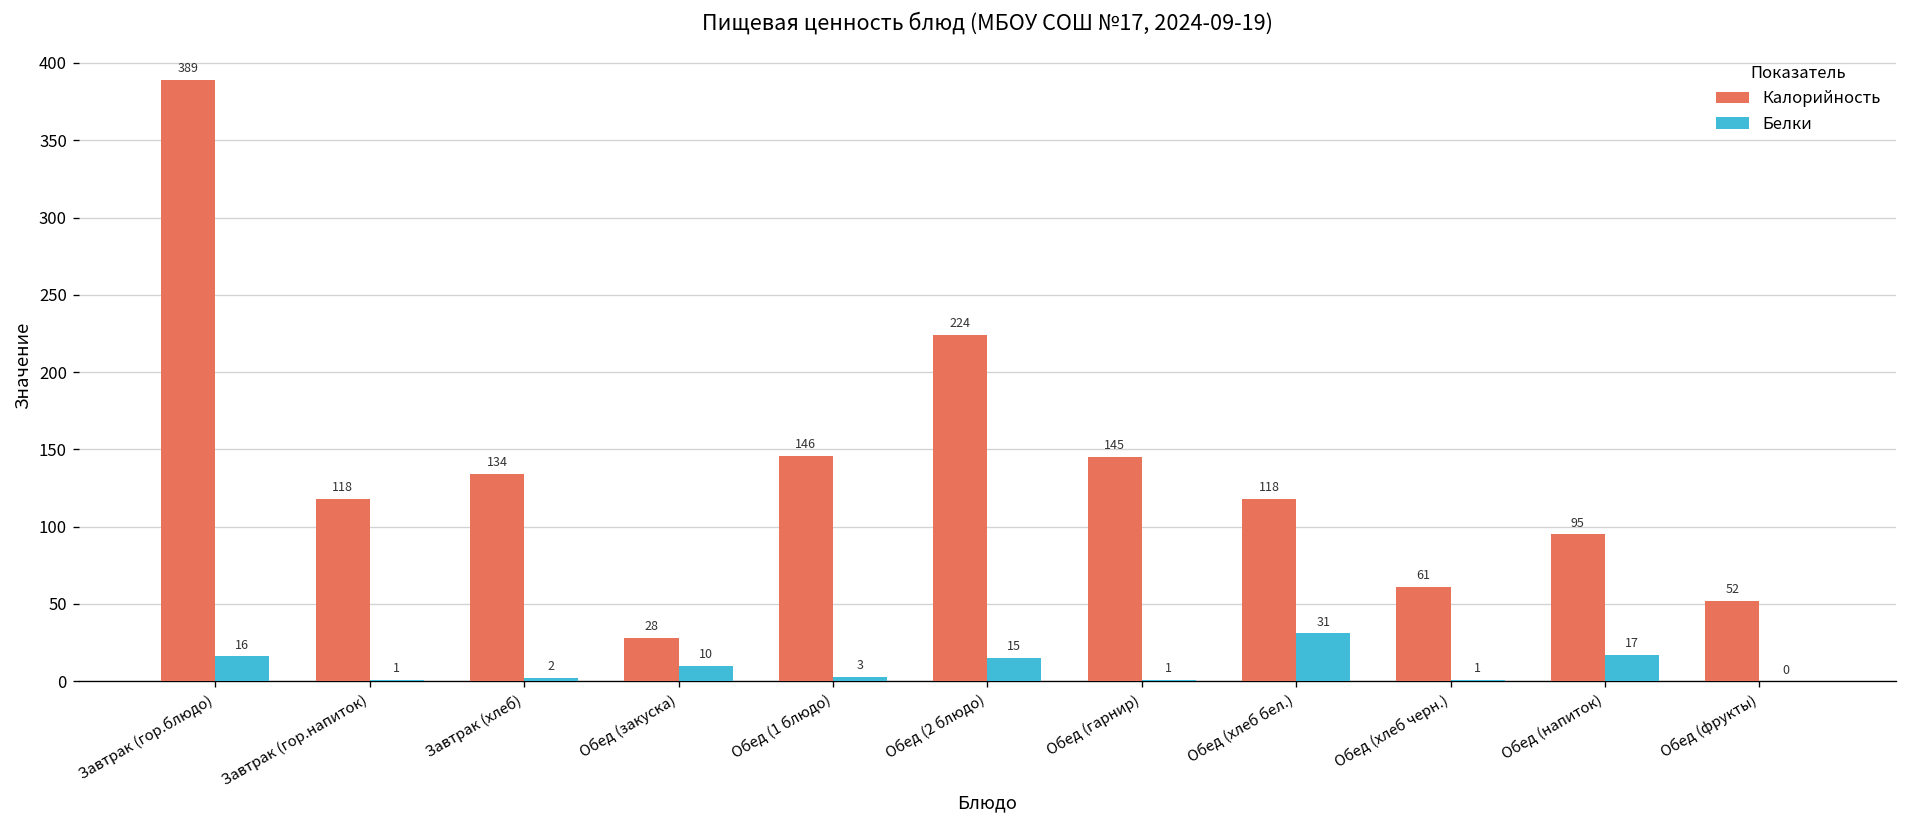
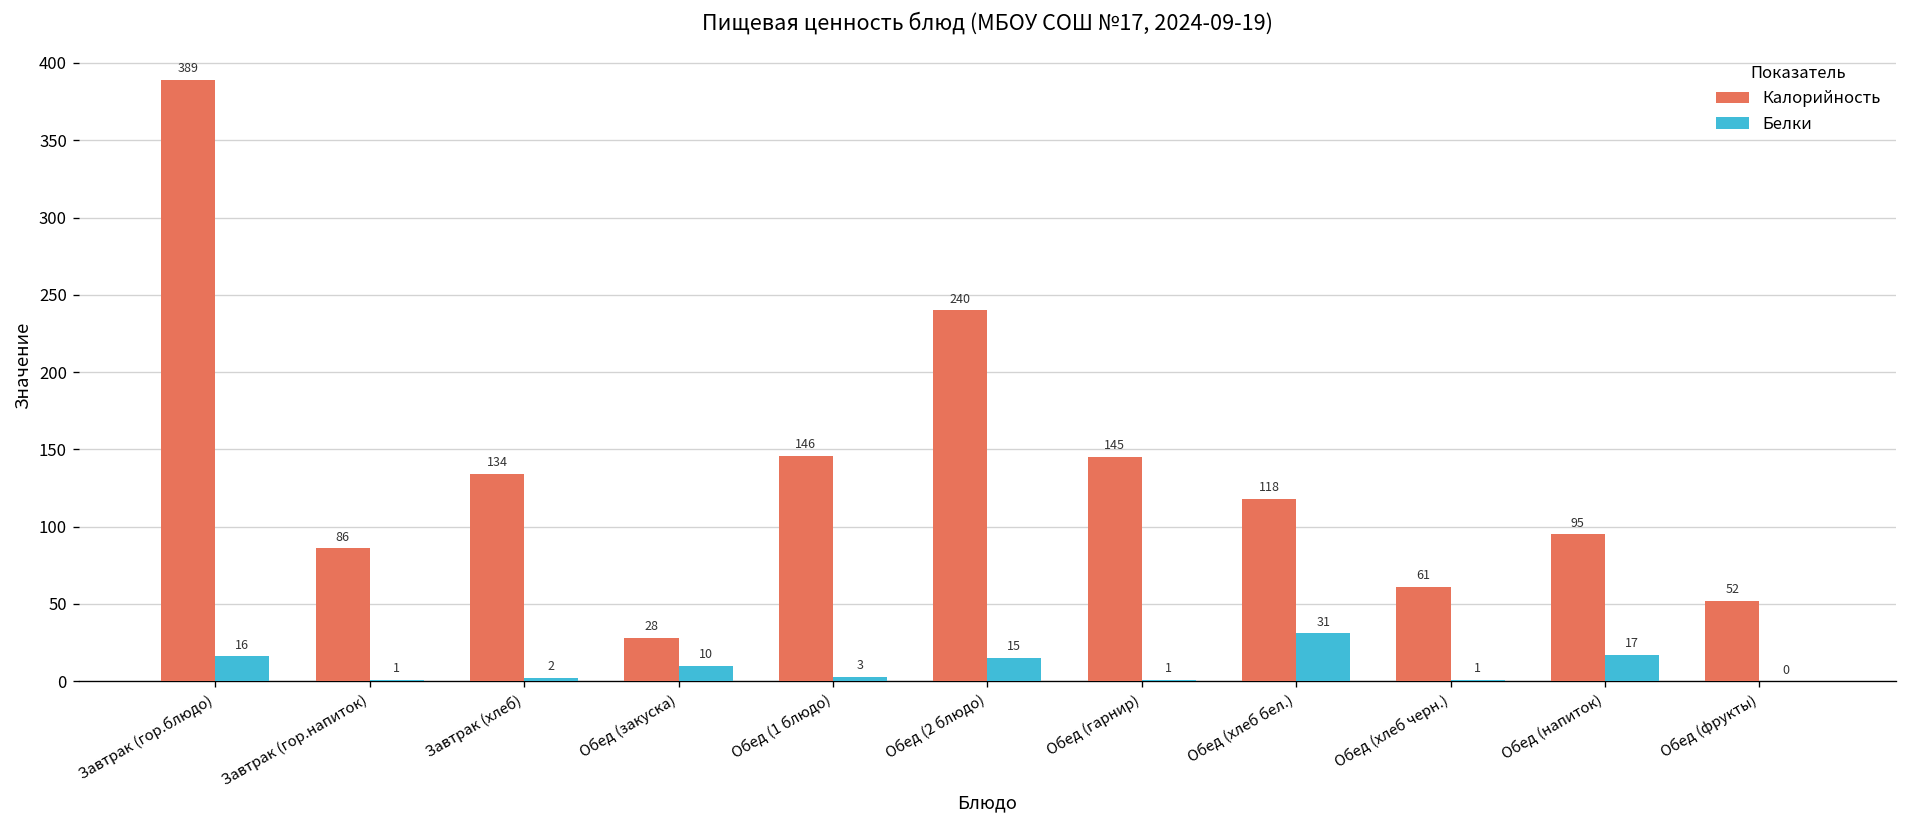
  {
    "Калорийность": {
      "Завтрак (гор.блюдо)": 389,
-     "Завтрак (гор.напиток)": 118,
+     "Завтрак (гор.напиток)": 86,
      "Завтрак (хлеб)": 134,
      "Обед (закуска)": 28,
      "Обед (1 блюдо)": 146,
-     "Обед (2 блюдо)": 224,
+     "Обед (2 блюдо)": 240,
      "Обед (гарнир)": 145,
      "Обед (хлеб бел.)": 118,
      "Обед (хлеб черн.)": 61,
      "Обед (напиток)": 95,
      "Обед (фрукты)": 52
    },
    "Белки": {
      "Завтрак (гор.блюдо)": 16,
      "Завтрак (гор.напиток)": 1,
      "Завтрак (хлеб)": 2,
      "Обед (закуска)": 10,
      "Обед (1 блюдо)": 3,
      "Обед (2 блюдо)": 15,
      "Обед (гарнир)": 1,
      "Обед (хлеб бел.)": 31,
      "Обед (хлеб черн.)": 1,
      "Обед (напиток)": 17,
      "Обед (фрукты)": 0
    }
  }
